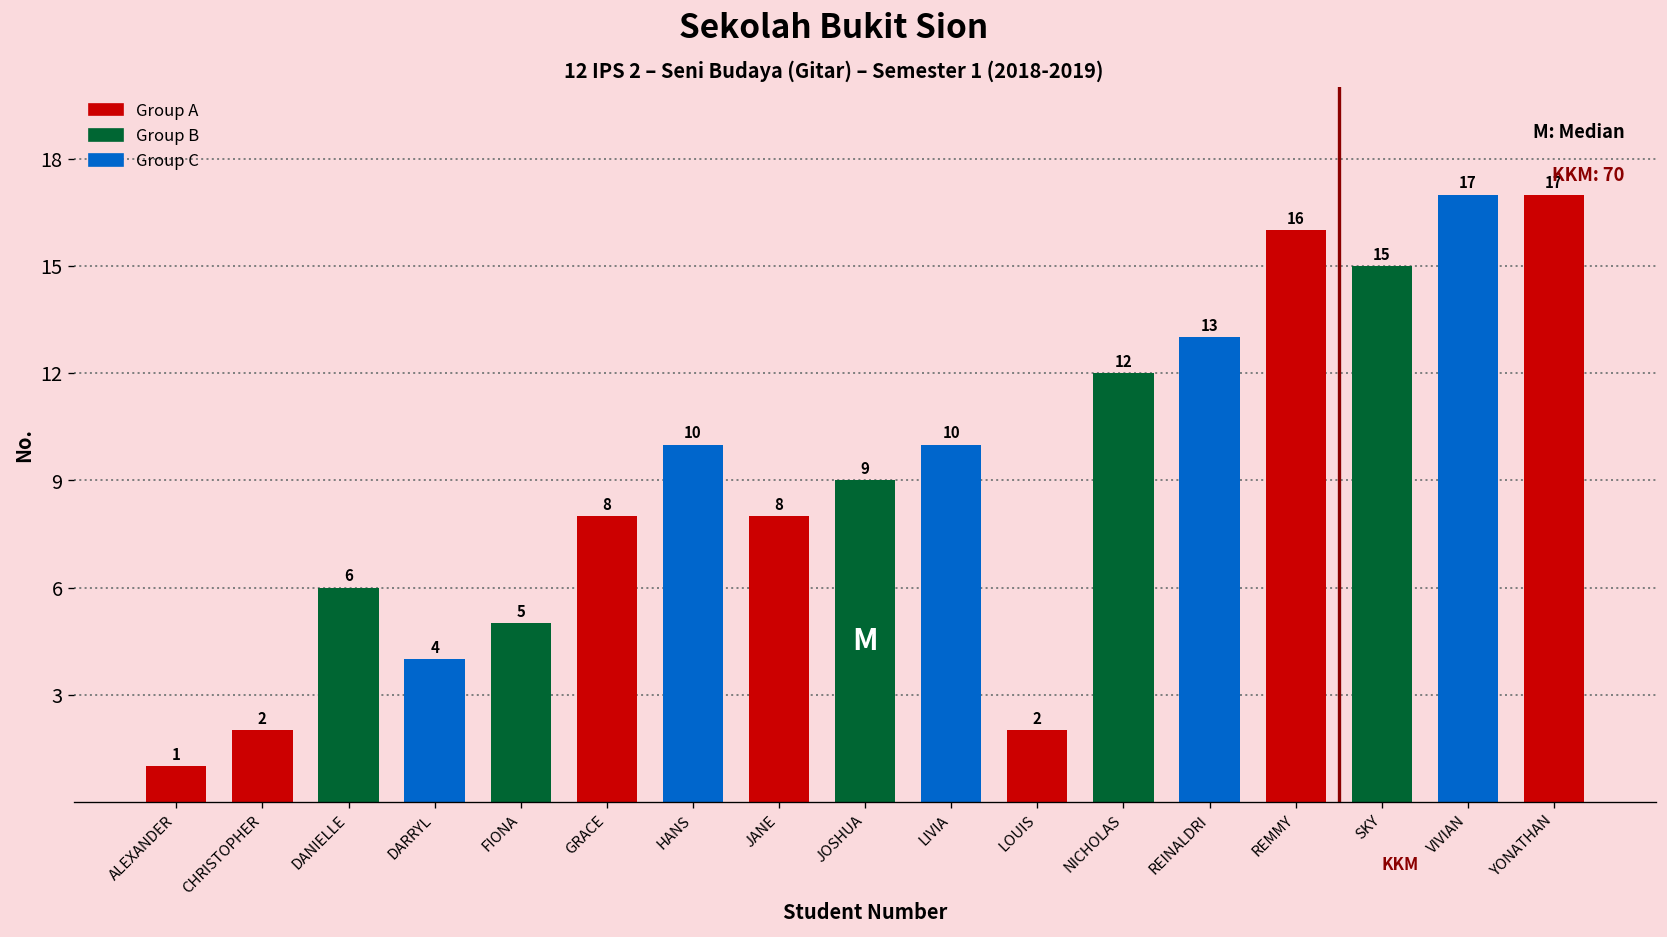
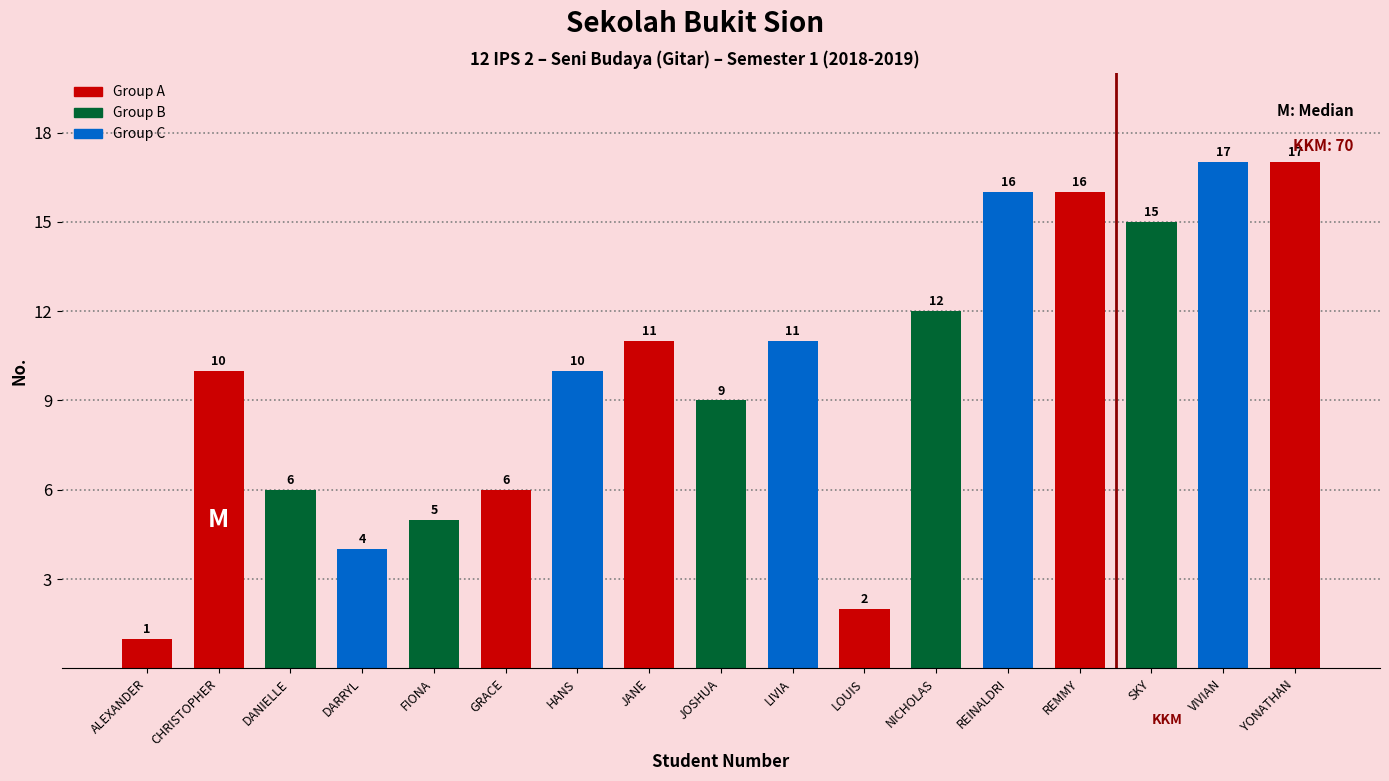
  {
    "ALEXANDER": 1,
-   "CHRISTOPHER": 2,
+   "CHRISTOPHER": 10,
    "DANIELLE": 6,
    "DARRYL": 4,
    "FIONA": 5,
-   "GRACE": 8,
+   "GRACE": 6,
    "HANS": 10,
-   "JANE": 8,
+   "JANE": 11,
    "JOSHUA": 9,
-   "LIVIA": 10,
+   "LIVIA": 11,
    "LOUIS": 2,
    "NICHOLAS": 12,
-   "REINALDRI": 13,
+   "REINALDRI": 16,
    "REMMY": 16,
    "SKY": 15,
    "VIVIAN": 17
  }
